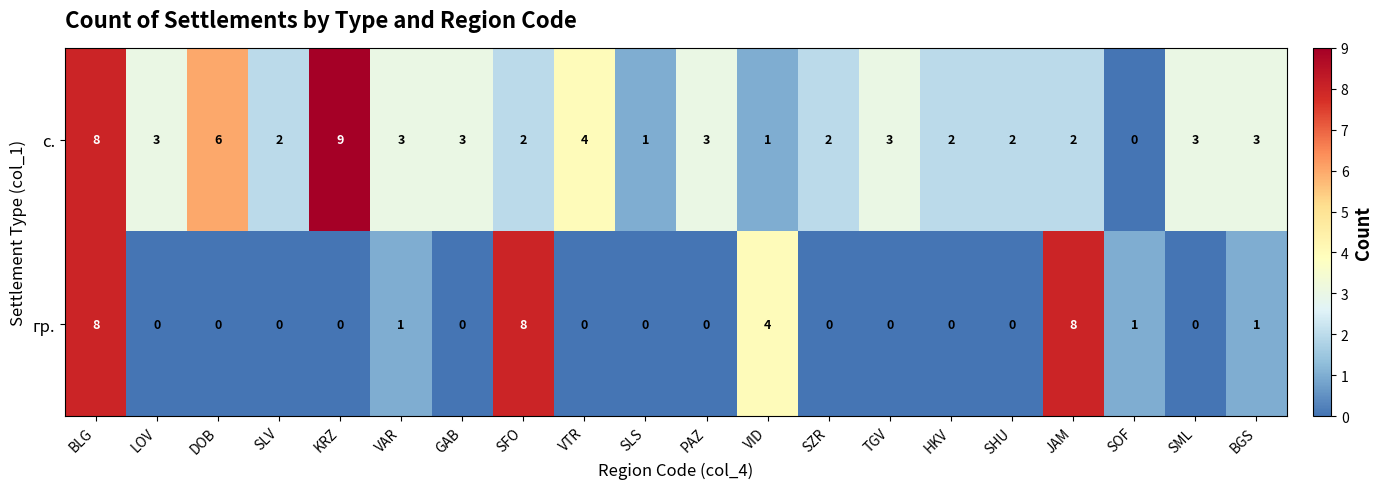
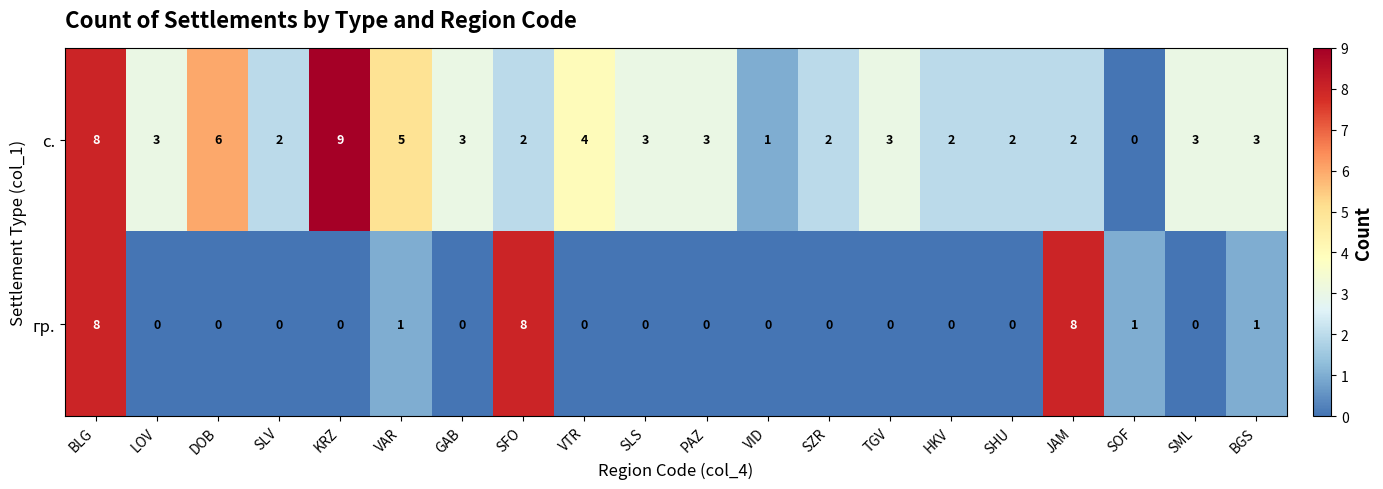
  {
    "с.": {
      "BLG": 8,
      "LOV": 3,
      "DOB": 6,
      "SLV": 2,
      "KRZ": 9,
-     "VAR": 3,
+     "VAR": 5,
      "GAB": 3,
      "SFO": 2,
      "VTR": 4,
-     "SLS": 1,
+     "SLS": 3,
      "PAZ": 3,
      "VID": 1,
      "SZR": 2,
      "TGV": 3,
      "HKV": 2,
      "SHU": 2,
      "JAM": 2,
      "SOF": 0,
      "SML": 3,
      "BGS": 3
    },
    "гр.": {
      "BLG": 8,
      "LOV": 0,
      "DOB": 0,
      "SLV": 0,
      "KRZ": 0,
      "VAR": 1,
      "GAB": 0,
      "SFO": 8,
      "VTR": 0,
      "SLS": 0,
      "PAZ": 0,
-     "VID": 4,
+     "VID": 0,
      "SZR": 0,
      "TGV": 0,
      "HKV": 0,
      "SHU": 0,
      "JAM": 8,
      "SOF": 1,
      "SML": 0,
      "BGS": 1
    }
  }
